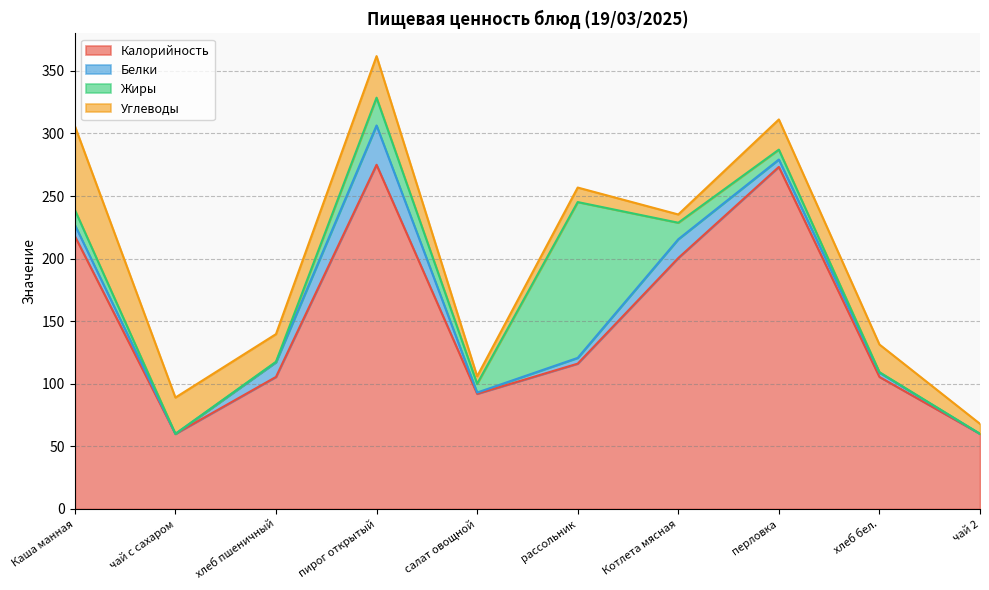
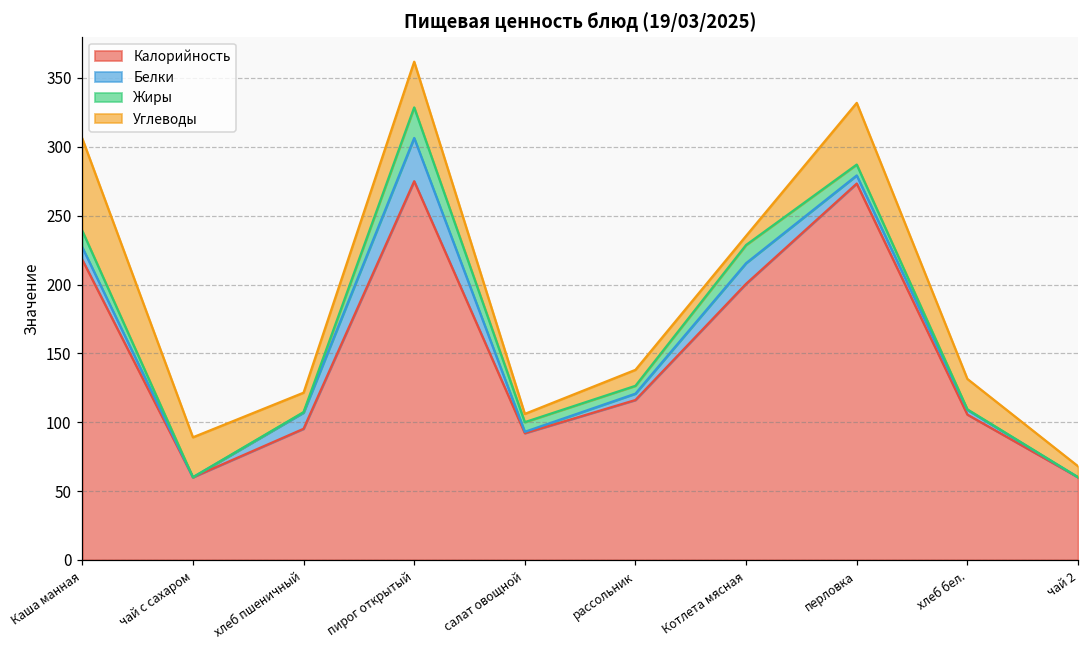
  {
    "Калорийность": {
      "Каша манная": 218,
-     "хлеб пшеничный": 106,
+     "хлеб пшеничный": 95,
      "пирог открытый": 275,
      "рассольник": 116,
      "Котлета мясная": 201,
      "перловка": 273,
      "хлеб бел.": 106
    },
    "Белки": {
      "Каша манная": 9,
      "пирог открытый": 31,
      "рассольник": 5,
      "Котлета мясная": 15,
      "перловка": 6
    },
    "Жиры": {
      "Каша манная": 12,
      "пирог открытый": 22,
      "салат овощной": 7,
-     "рассольник": 125,
+     "рассольник": 6,
      "Котлета мясная": 13,
      "перловка": 8
    },
    "Углеводы": {
      "Каша манная": 67,
      "чай с сахаром": 29,
-     "хлеб пшеничный": 22,
+     "хлеб пшеничный": 14,
      "пирог открытый": 33,
      "салат овощной": 6,
      "рассольник": 12,
      "Котлета мясная": 7,
-     "перловка": 24,
+     "перловка": 45,
      "хлеб бел.": 22,
      "чай 2": 8
    }
  }
